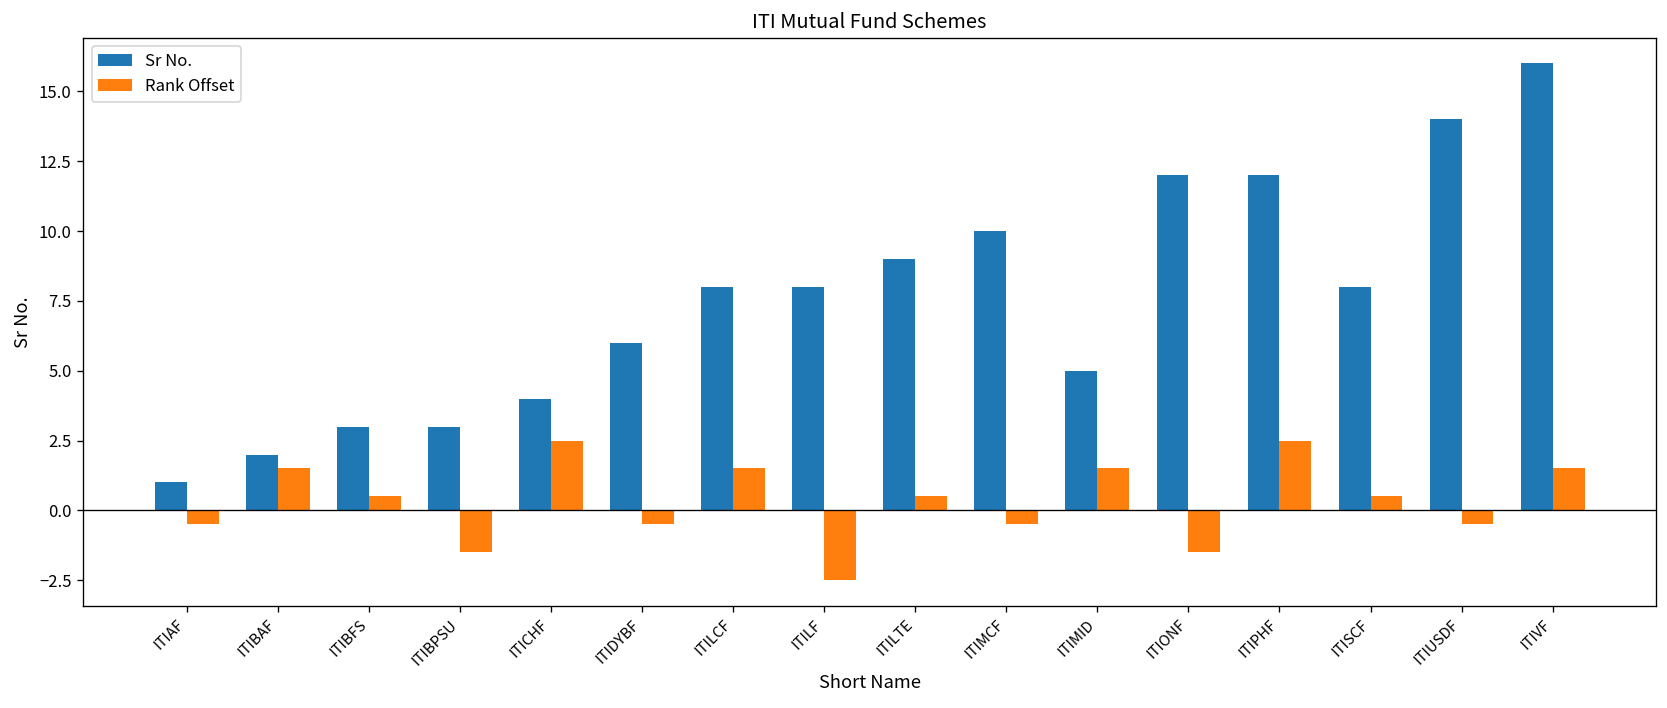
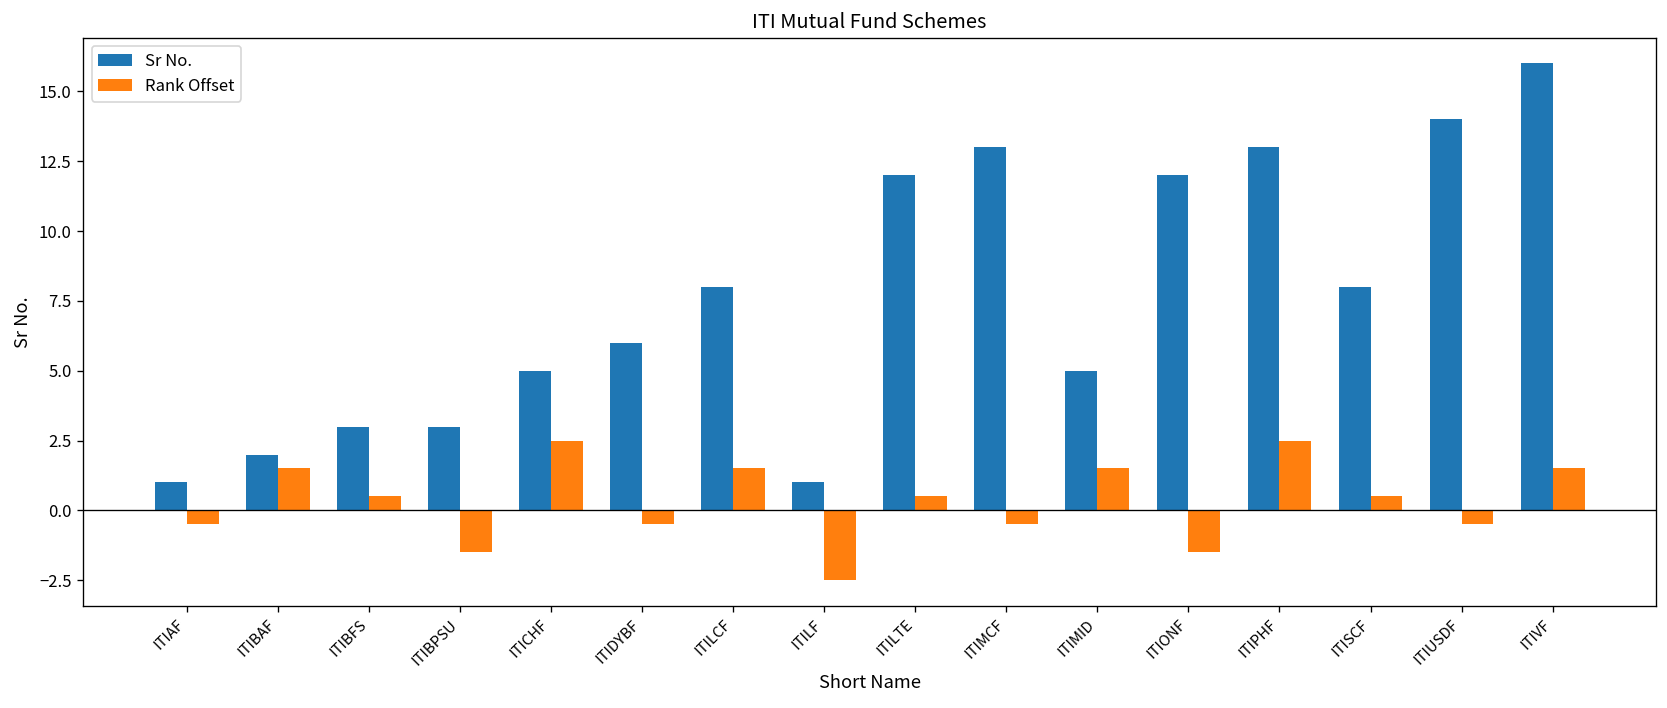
  {
    "Sr No.": {
      "ITIAF": 1,
      "ITIBAF": 2,
      "ITIBFS": 3,
      "ITIBPSU": 3,
-     "ITICHF": 4,
+     "ITICHF": 5,
      "ITIDYBF": 6,
      "ITILCF": 8,
-     "ITILF": 8,
-     "ITILTE": 9,
-     "ITIMCF": 10,
+     "ITILF": 1,
+     "ITILTE": 12,
+     "ITIMCF": 13,
      "ITIMID": 5,
      "ITIONF": 12,
-     "ITIPHF": 12,
+     "ITIPHF": 13,
      "ITISCF": 8,
      "ITIUSDF": 14,
      "ITIVF": 16
    },
    "Rank Offset": {
      "ITIAF": -0.5,
      "ITIBAF": 1.5,
      "ITIBFS": 0.5,
      "ITIBPSU": -1.5,
      "ITICHF": 2.5,
      "ITIDYBF": -0.5,
      "ITILCF": 1.5,
      "ITILF": -2.5,
      "ITILTE": 0.5,
      "ITIMCF": -0.5,
      "ITIMID": 1.5,
      "ITIONF": -1.5,
      "ITIPHF": 2.5,
      "ITISCF": 0.5,
      "ITIUSDF": -0.5,
      "ITIVF": 1.5
    }
  }
